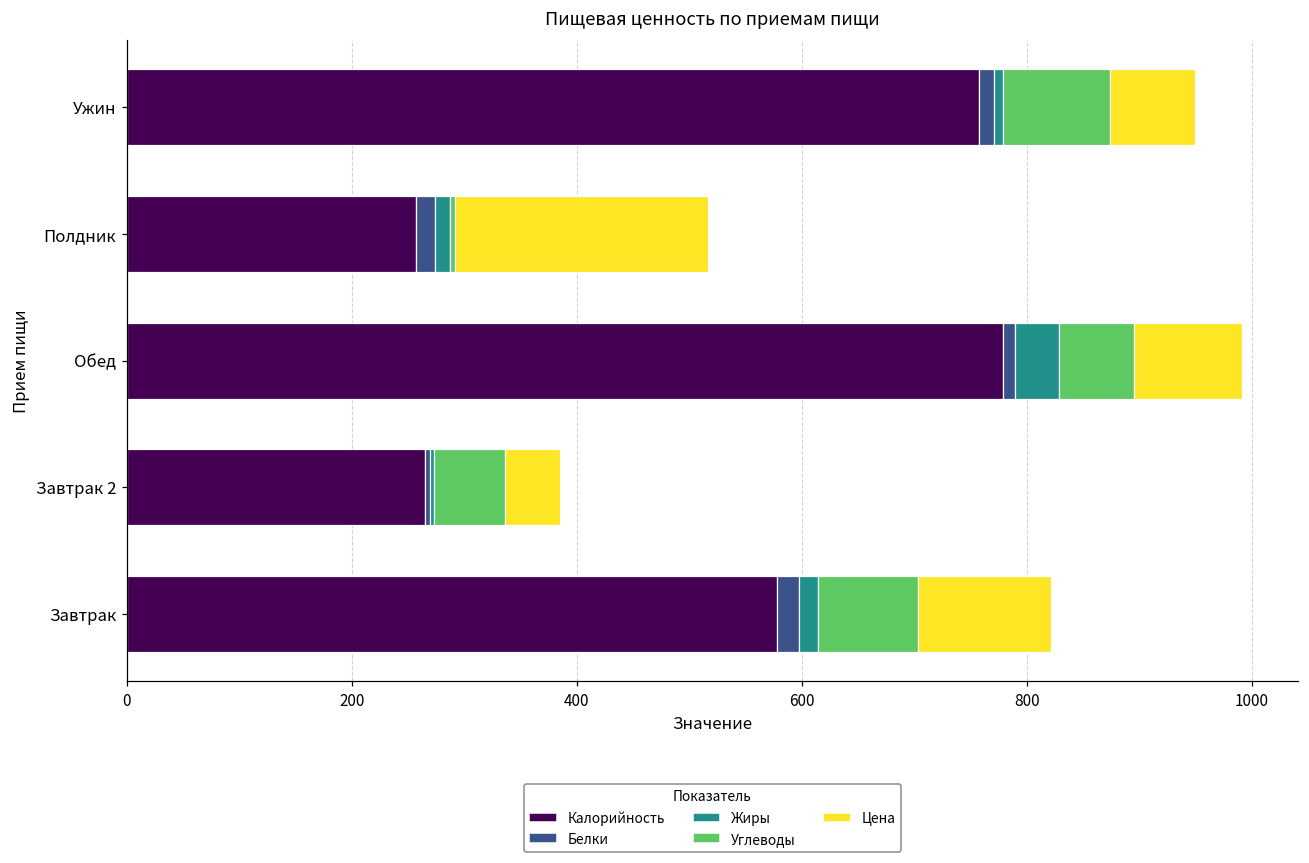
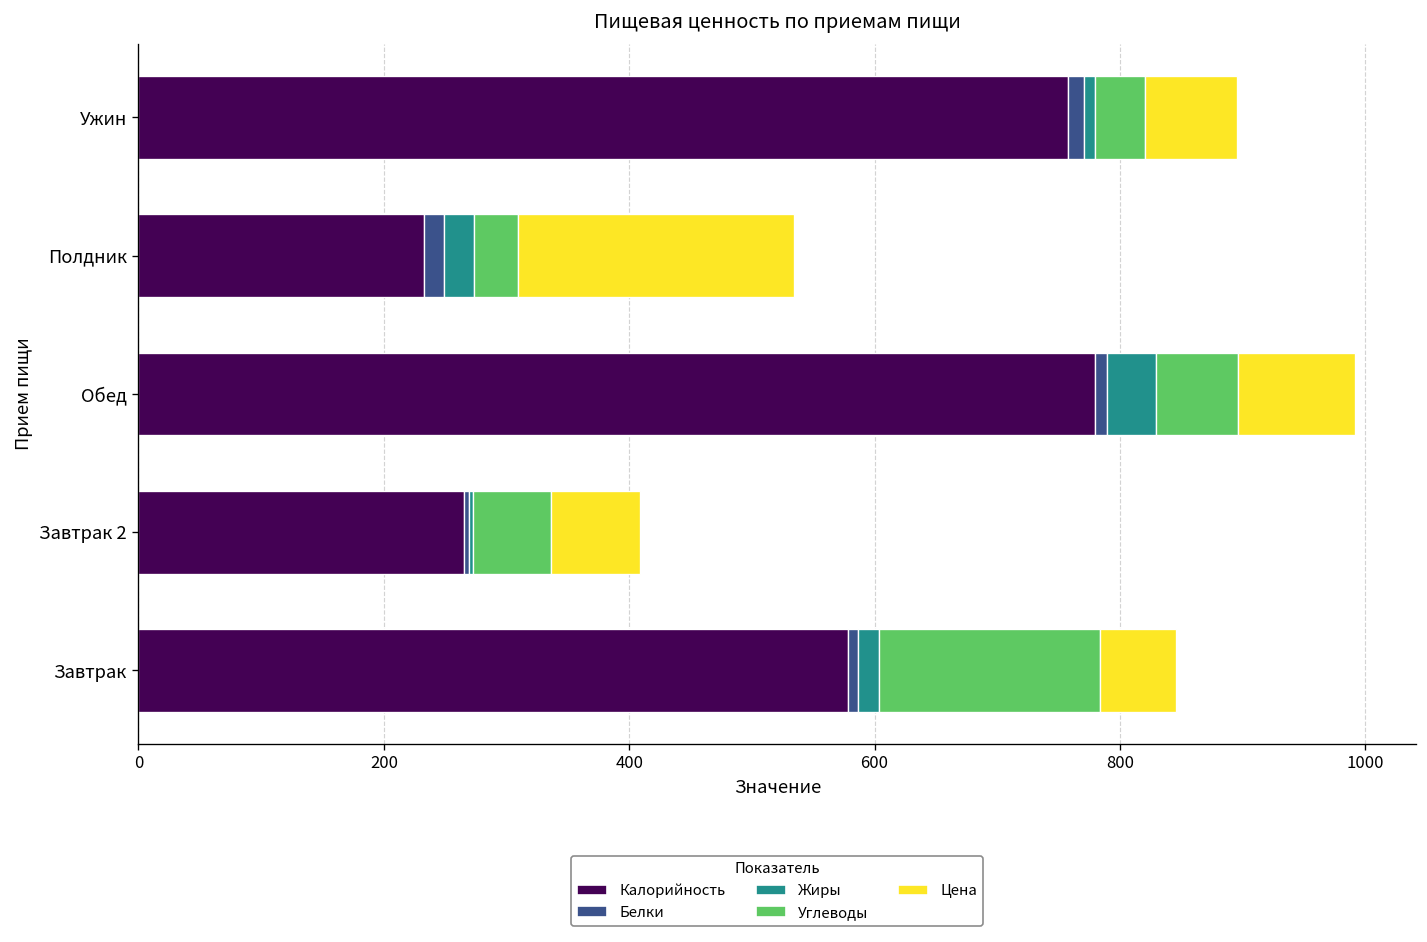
  {
    "Калорийность": {
      "Ужин": 758,
-     "Полдник": 257,
+     "Полдник": 232,
      "Обед": 779,
      "Завтрак 2": 265,
      "Завтрак": 578
    },
    "Белки": {
      "Ужин": 13,
      "Полдник": 17,
      "Обед": 10,
      "Завтрак 2": 5,
-     "Завтрак": 20
+     "Завтрак": 9
    },
    "Жиры": {
      "Ужин": 8,
-     "Полдник": 13,
+     "Полдник": 25,
      "Обед": 39,
      "Завтрак 2": 3,
      "Завтрак": 16
    },
    "Углеводы": {
-     "Ужин": 95,
-     "Полдник": 5,
+     "Ужин": 41,
+     "Полдник": 36,
      "Обед": 67,
      "Завтрак 2": 64,
-     "Завтрак": 89
+     "Завтрак": 180
    },
    "Цена": {
      "Ужин": 75,
      "Полдник": 224,
      "Обед": 96,
-     "Завтрак 2": 49,
-     "Завтрак": 118
+     "Завтрак 2": 72,
+     "Завтрак": 62
    }
  }
